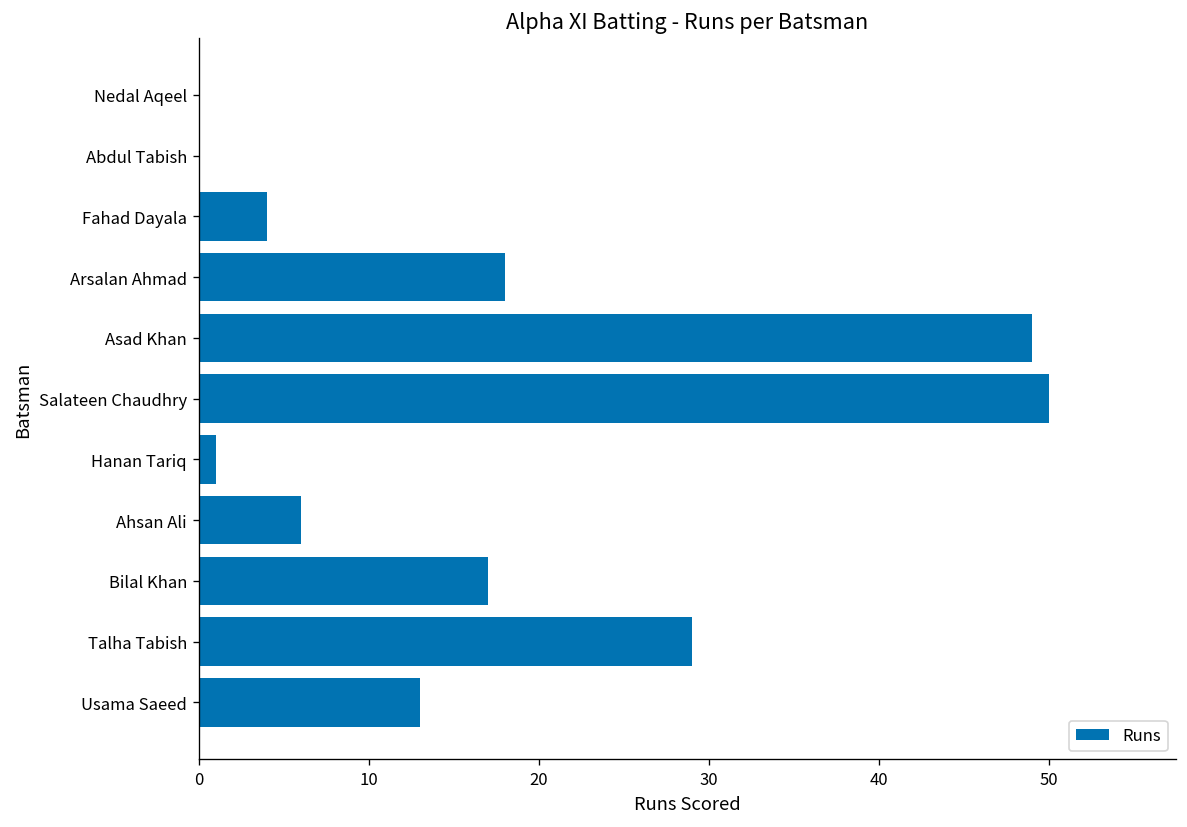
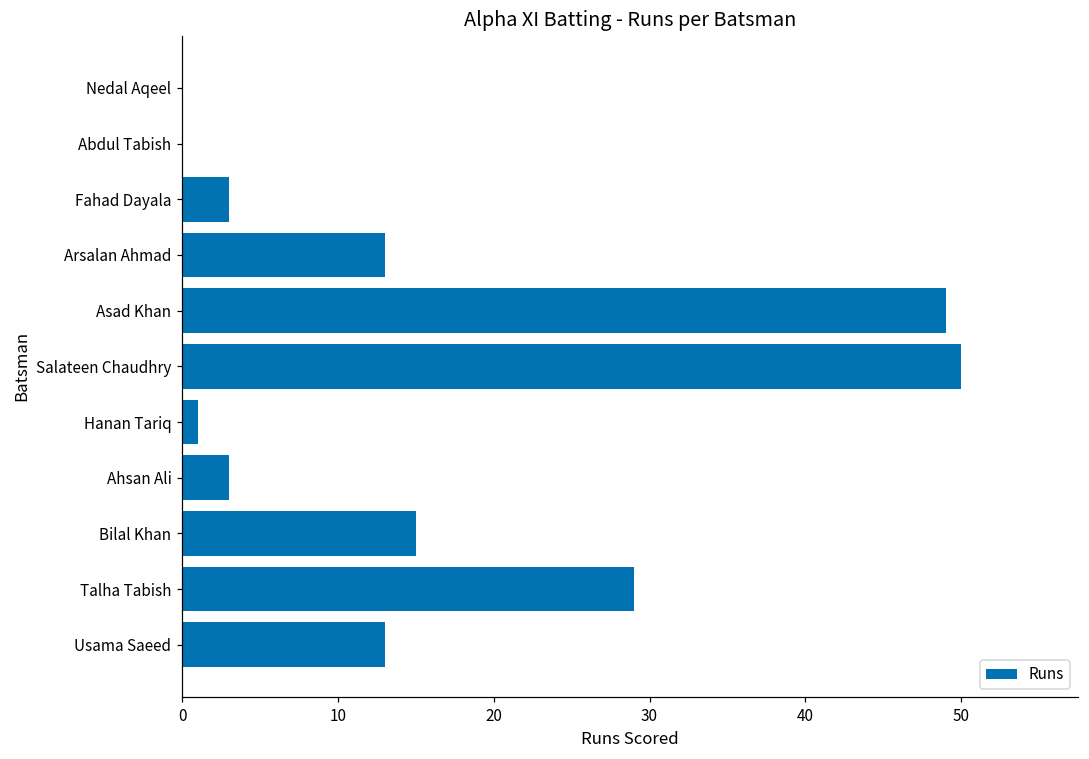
  {
    "Nedal Aqeel": 0,
    "Abdul Tabish": 0,
-   "Fahad Dayala": 4,
-   "Arsalan Ahmad": 18,
+   "Fahad Dayala": 3,
+   "Arsalan Ahmad": 13,
    "Asad Khan": 49,
    "Salateen Chaudhry": 50,
    "Hanan Tariq": 1,
-   "Ahsan Ali": 6,
-   "Bilal Khan": 17,
+   "Ahsan Ali": 3,
+   "Bilal Khan": 15,
    "Talha Tabish": 29,
    "Usama Saeed": 13
  }
